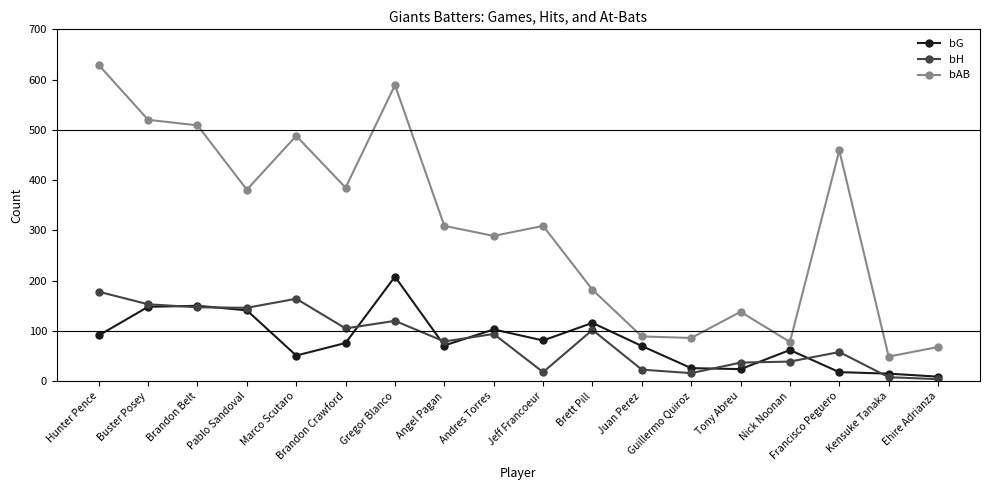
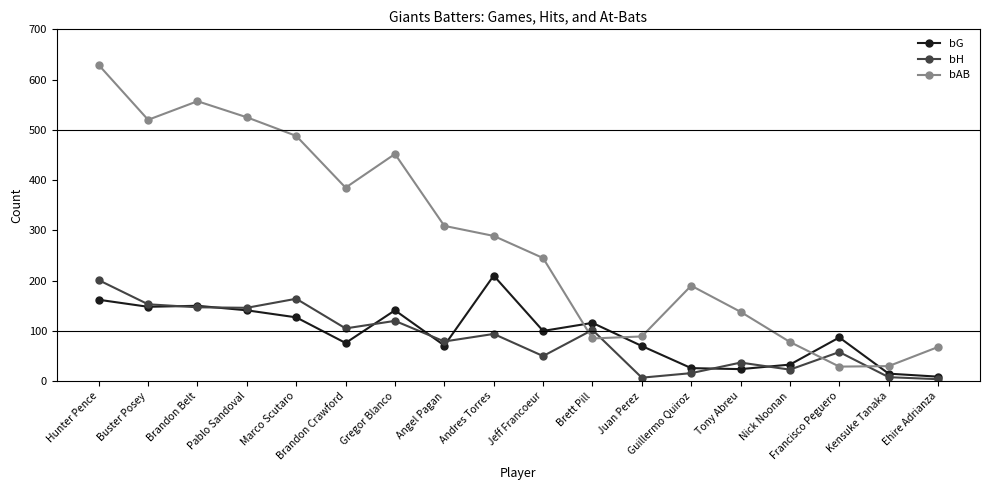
  {
    "bG": {
-     "Hunter Pence": 90,
-     "Marco Scutaro": 50,
+     "Hunter Pence": 160,
+     "Marco Scutaro": 130,
      "Brandon Crawford": 80,
-     "Gregor Blanco": 210,
+     "Gregor Blanco": 140,
      "Angel Pagan": 70,
-     "Andres Torres": 100,
-     "Jeff Francoeur": 80,
+     "Andres Torres": 210,
+     "Jeff Francoeur": 100,
      "Brett Pill": 120,
      "Juan Perez": 70,
      "Guillermo Quiroz": 30,
      "Tony Abreu": 20,
-     "Nick Noonan": 60,
-     "Francisco Peguero": 20,
+     "Nick Noonan": 30,
+     "Francisco Peguero": 90,
      "Kensuke Tanaka": 20
    },
    "bH": {
-     "Hunter Pence": 180,
+     "Hunter Pence": 200,
      "Marco Scutaro": 160,
      "Brandon Crawford": 110,
      "Gregor Blanco": 120,
      "Angel Pagan": 80,
      "Andres Torres": 90,
-     "Jeff Francoeur": 20,
+     "Jeff Francoeur": 50,
      "Brett Pill": 100,
-     "Juan Perez": 20,
+     "Juan Perez": 10,
      "Guillermo Quiroz": 20,
      "Tony Abreu": 40,
-     "Nick Noonan": 40,
+     "Nick Noonan": 20,
      "Francisco Peguero": 60,
      "Kensuke Tanaka": 10
    },
    "bAB": {
      "Hunter Pence": 630,
      "Buster Posey": 520,
-     "Brandon Belt": 510,
-     "Pablo Sandoval": 380,
+     "Brandon Belt": 560,
+     "Pablo Sandoval": 530,
      "Marco Scutaro": 490,
      "Brandon Crawford": 390,
-     "Gregor Blanco": 590,
+     "Gregor Blanco": 450,
      "Angel Pagan": 310,
      "Andres Torres": 290,
-     "Jeff Francoeur": 310,
-     "Brett Pill": 180,
+     "Jeff Francoeur": 250,
+     "Brett Pill": 90,
      "Juan Perez": 90,
-     "Guillermo Quiroz": 90,
+     "Guillermo Quiroz": 190,
      "Tony Abreu": 140,
      "Nick Noonan": 80,
-     "Francisco Peguero": 460,
-     "Kensuke Tanaka": 50,
+     "Francisco Peguero": 30,
+     "Kensuke Tanaka": 30,
      "Ehire Adrianza": 70
    }
  }
